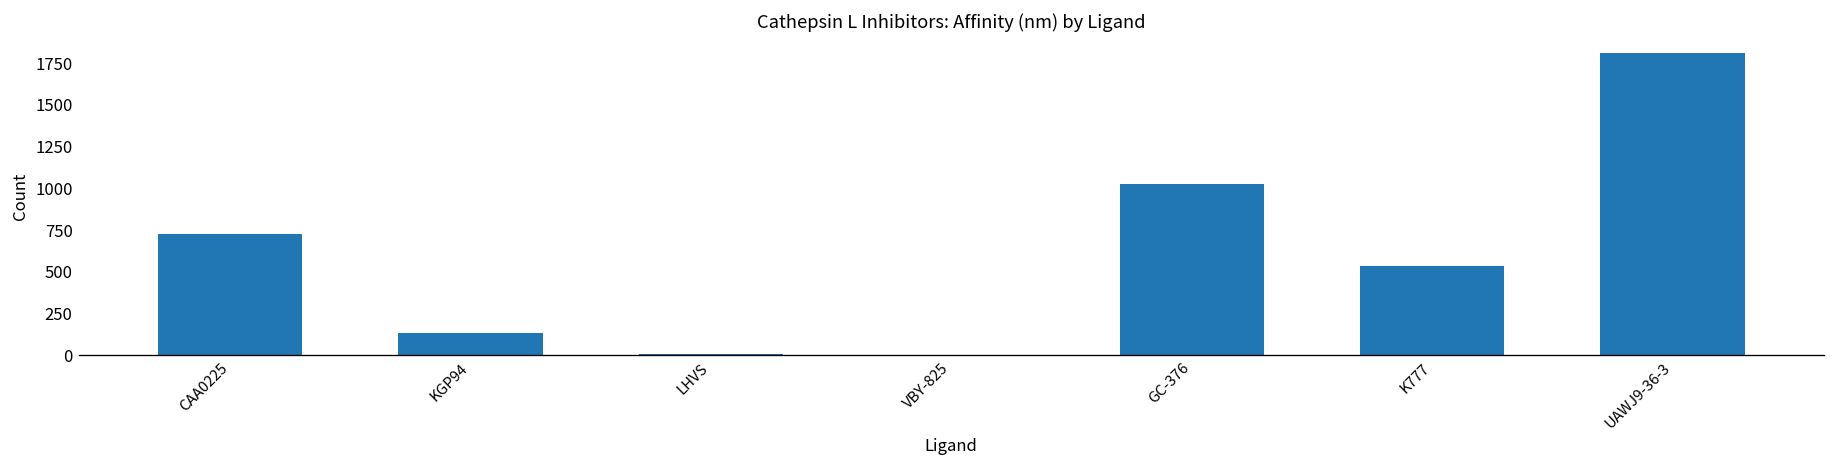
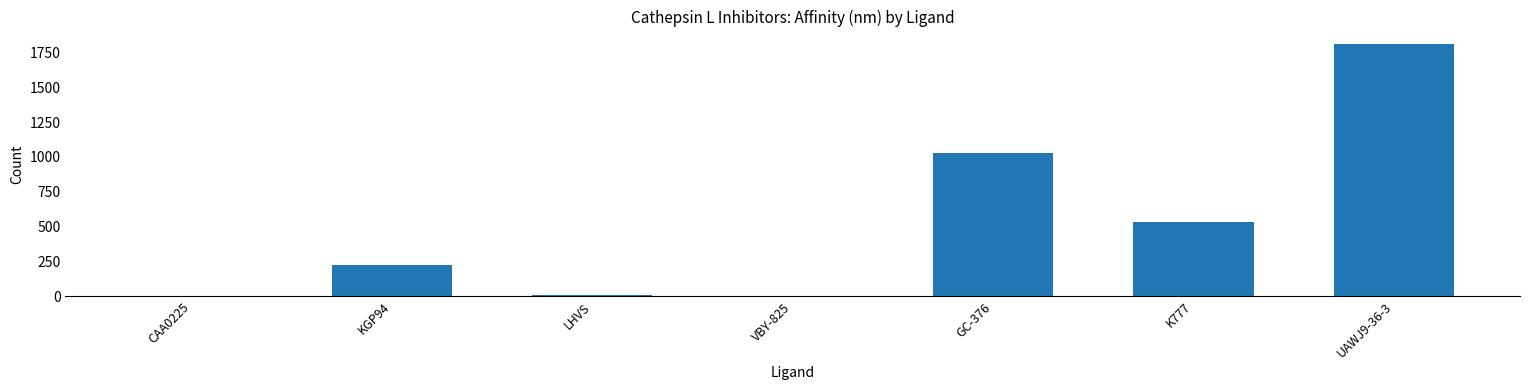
  {
-   "CAA0225": 720,
-   "KGP94": 130,
+   "CAA0225": 0,
+   "KGP94": 230,
    "GC-376": 1020,
    "K777": 540,
    "UAWJ9-36-3": 1810
  }
